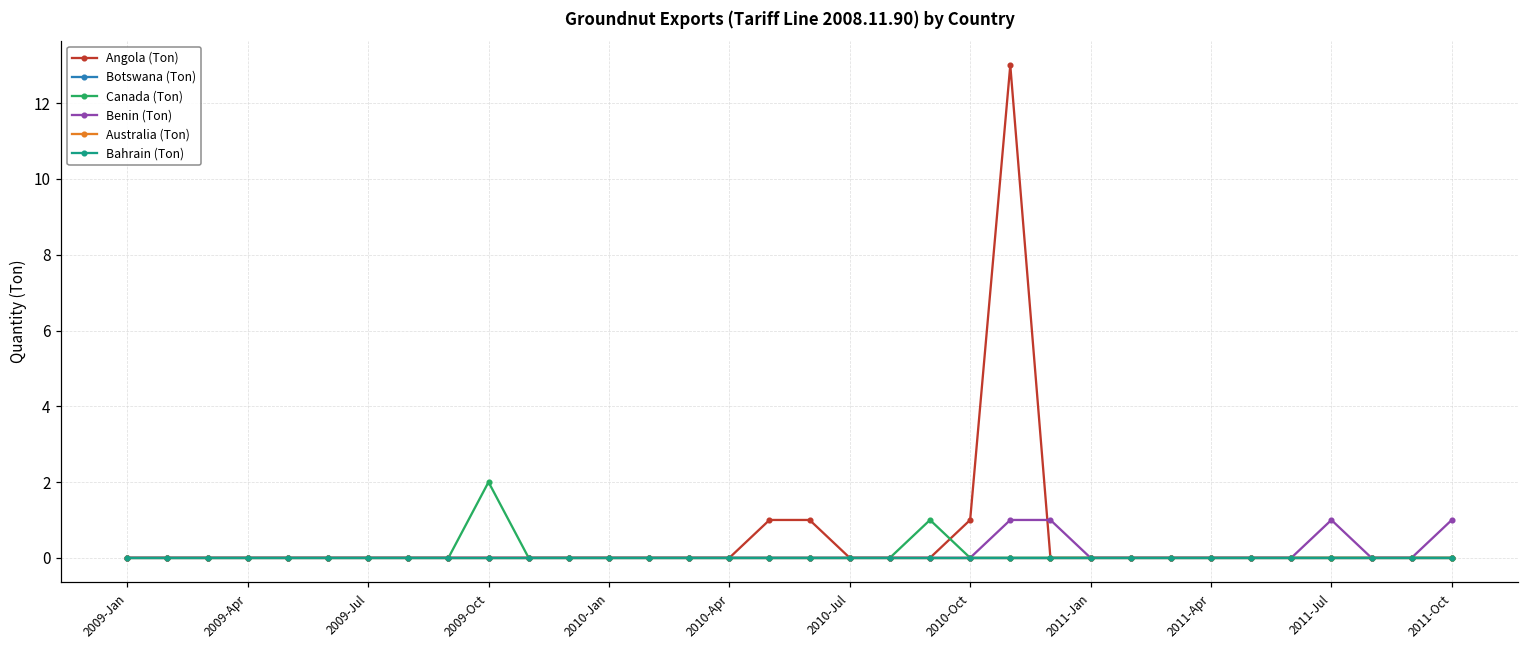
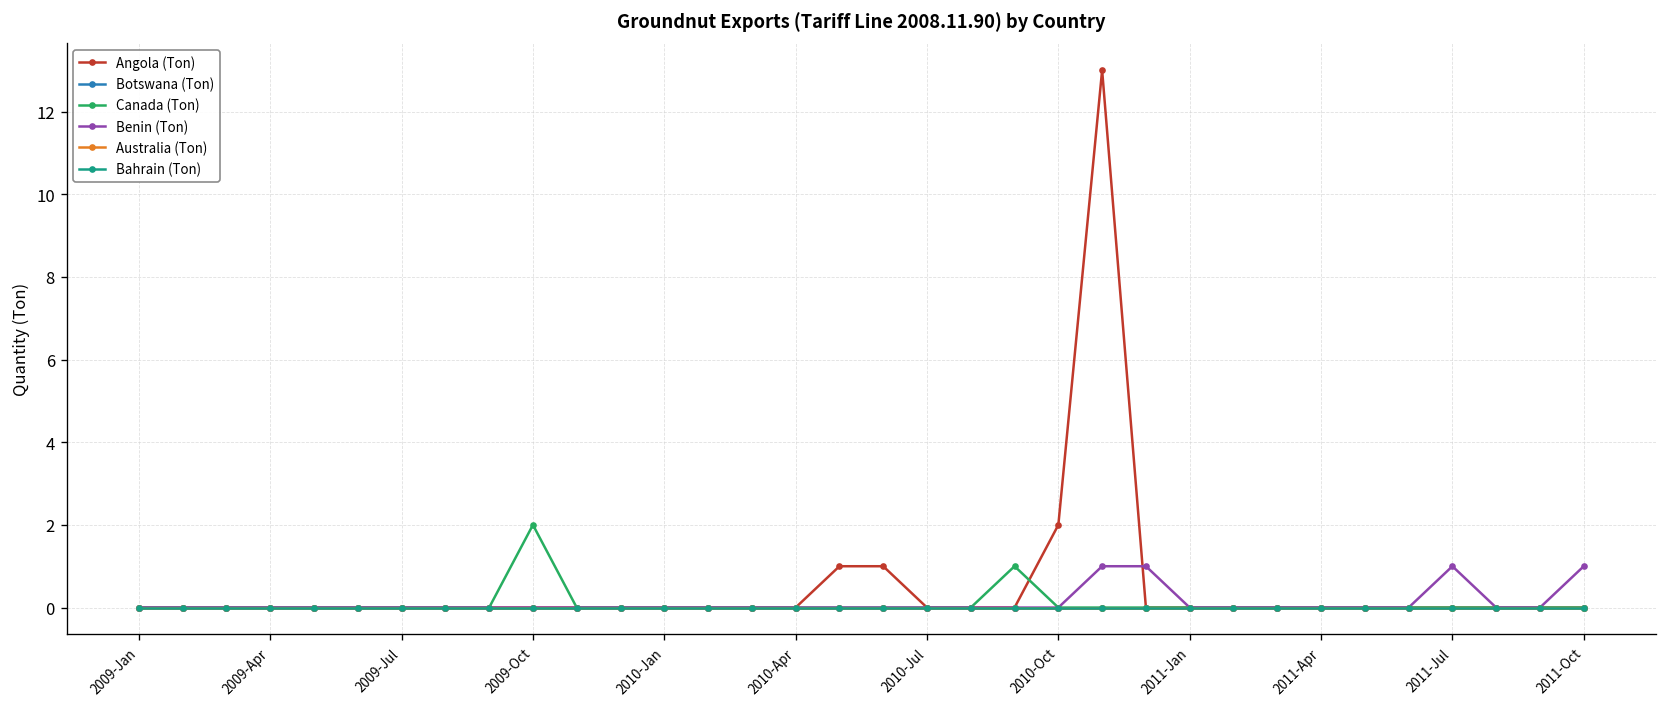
  {
    "Angola (Ton)": {
-     "2010-Oct": 1
+     "2010-Oct": 2
    },
    "Benin (Ton)": {
      "2011-Jul": 1,
      "2011-Oct": 1
    }
  }
